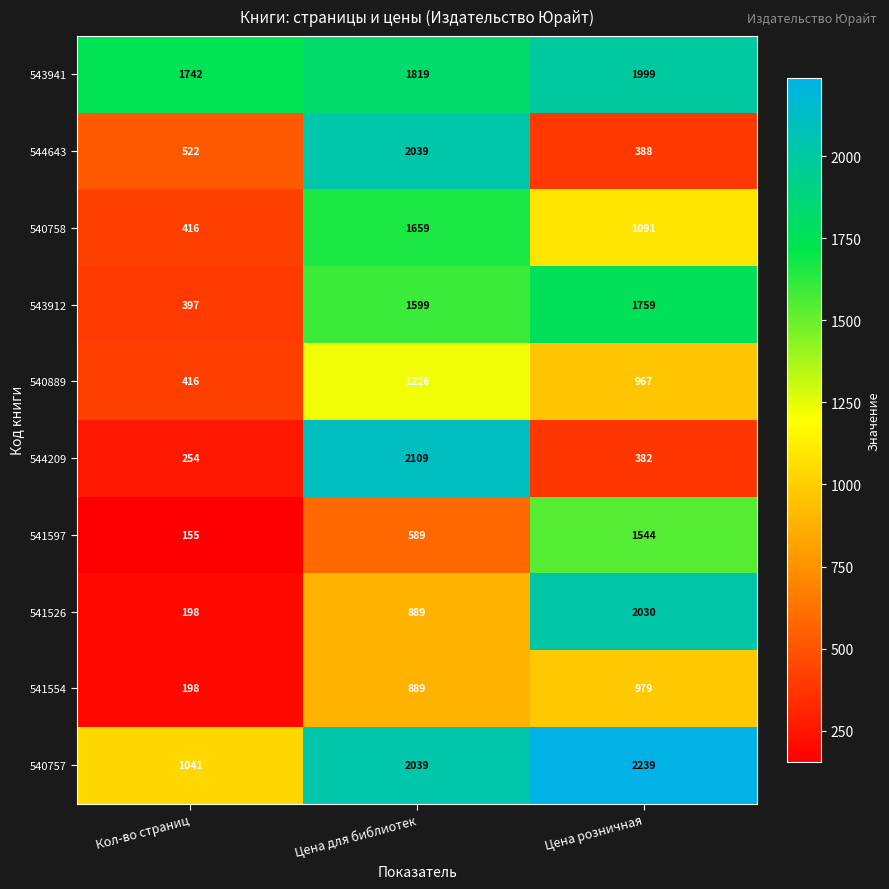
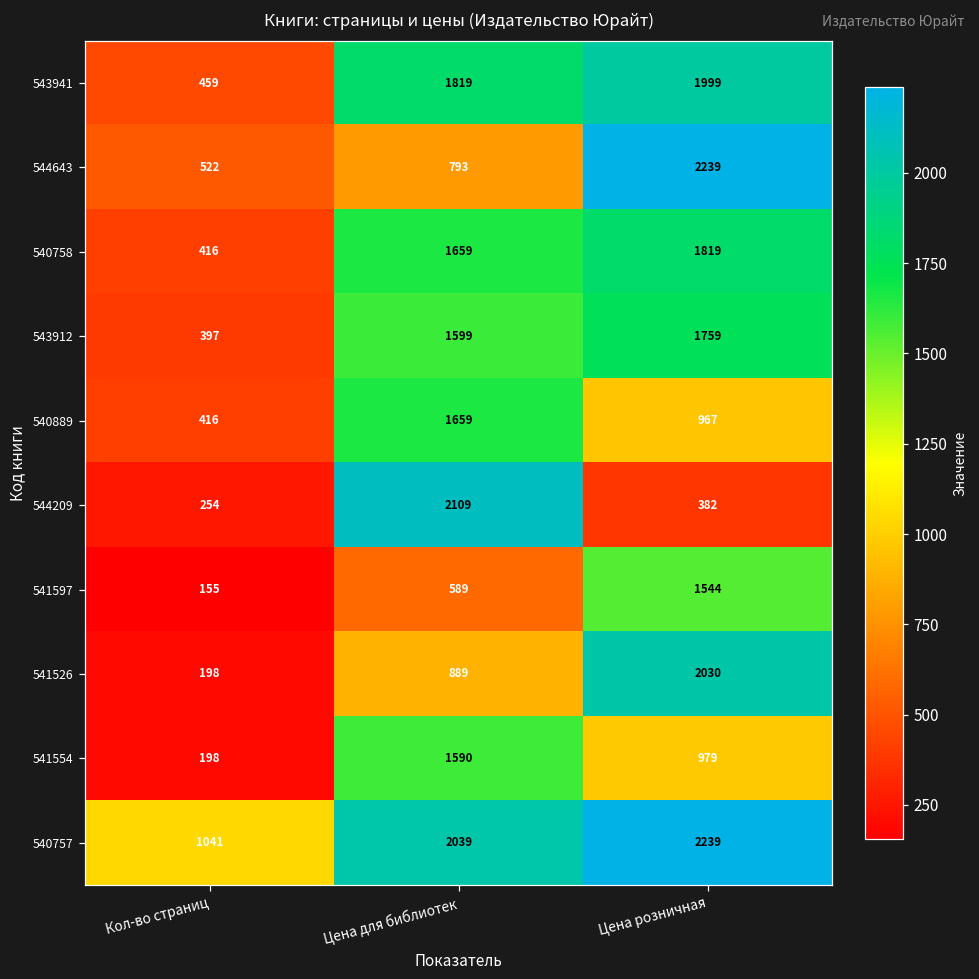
  {
    "543941": {
-     "Кол-во страниц": 1742,
+     "Кол-во страниц": 459,
      "Цена для библиотек": 1819,
      "Цена розничная": 1999
    },
    "544643": {
      "Кол-во страниц": 522,
-     "Цена для библиотек": 2039,
-     "Цена розничная": 388
+     "Цена для библиотек": 793,
+     "Цена розничная": 2239
    },
    "540758": {
      "Кол-во страниц": 416,
      "Цена для библиотек": 1659,
-     "Цена розничная": 1091
+     "Цена розничная": 1819
    },
    "543912": {
      "Кол-во страниц": 397,
      "Цена для библиотек": 1599,
      "Цена розничная": 1759
    },
    "540889": {
      "Кол-во страниц": 416,
-     "Цена для библиотек": 1226,
+     "Цена для библиотек": 1659,
      "Цена розничная": 967
    },
    "544209": {
      "Кол-во страниц": 254,
      "Цена для библиотек": 2109,
      "Цена розничная": 382
    },
    "541597": {
      "Кол-во страниц": 155,
      "Цена для библиотек": 589,
      "Цена розничная": 1544
    },
    "541526": {
      "Кол-во страниц": 198,
      "Цена для библиотек": 889,
      "Цена розничная": 2030
    },
    "541554": {
      "Кол-во страниц": 198,
-     "Цена для библиотек": 889,
+     "Цена для библиотек": 1590,
      "Цена розничная": 979
    },
    "540757": {
      "Кол-во страниц": 1041,
      "Цена для библиотек": 2039,
      "Цена розничная": 2239
    }
  }
